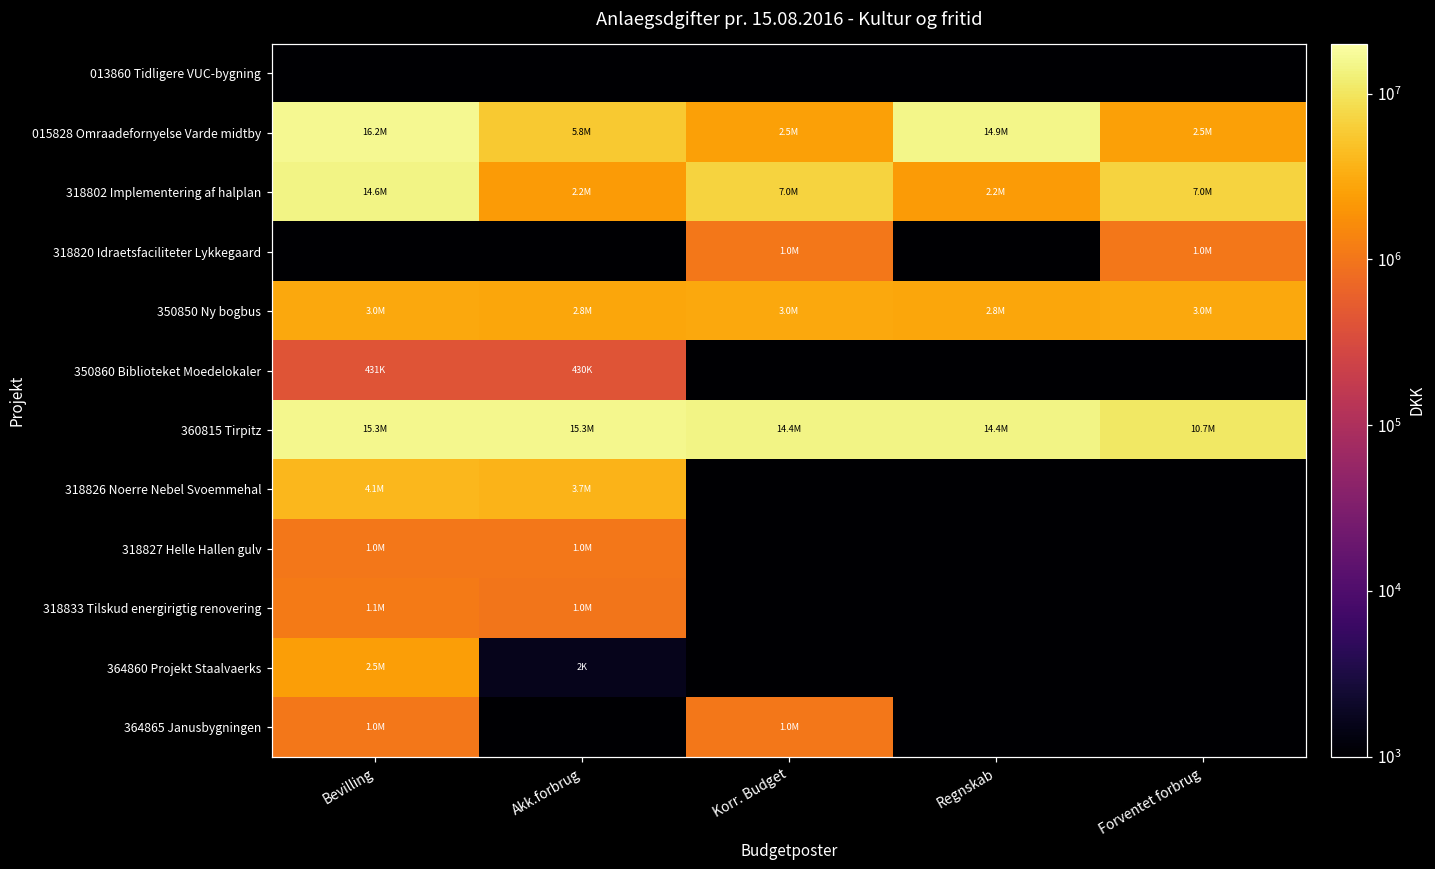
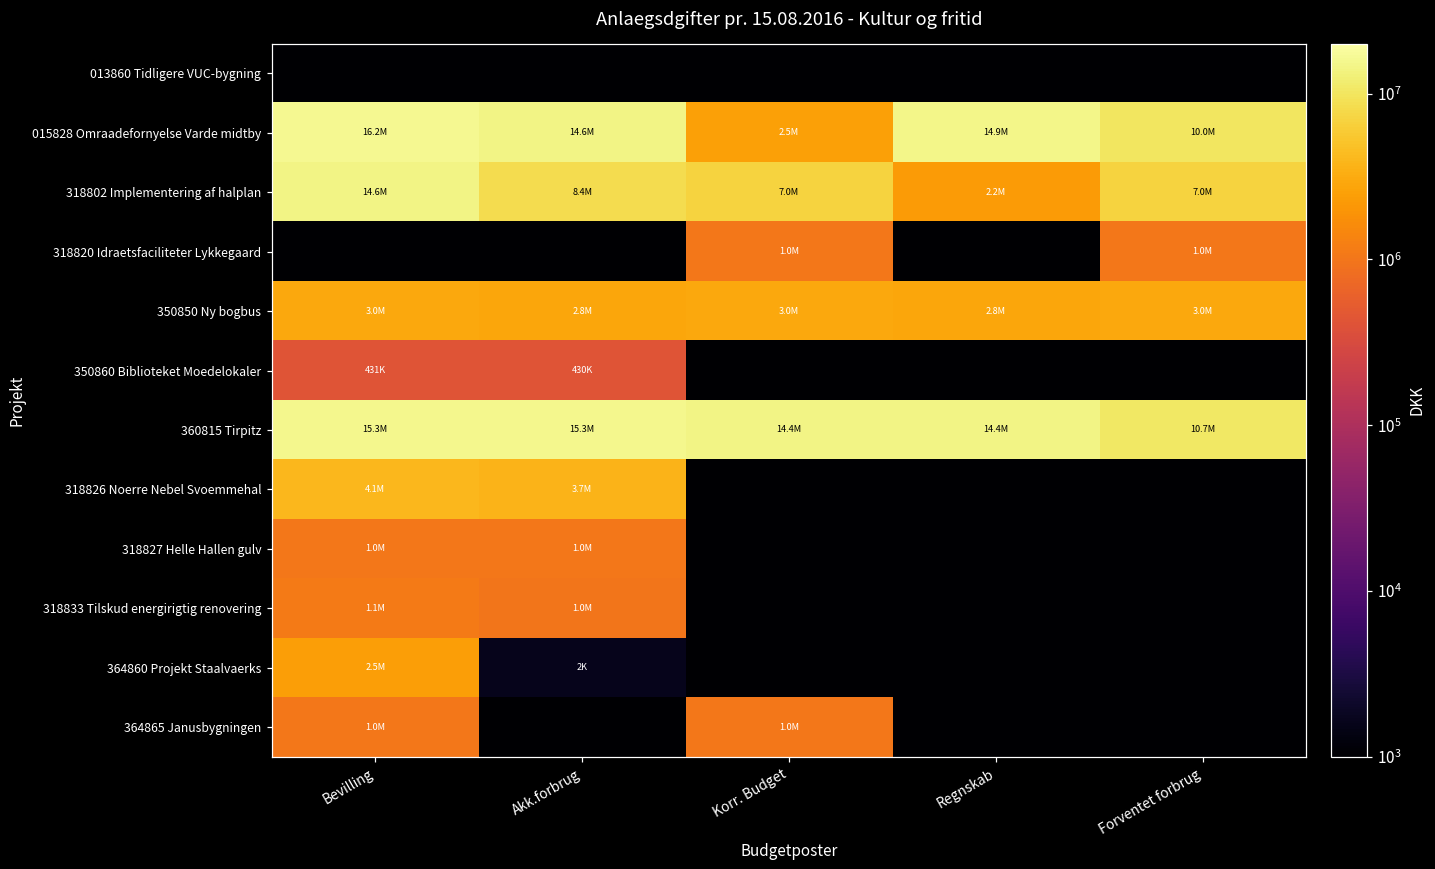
  {
    "015828 Omraadefornyelse Varde midtby": {
      "Bevilling": "16.2M",
-     "Akk.forbrug": "5.8M",
+     "Akk.forbrug": "14.6M",
      "Korr. Budget": "2.5M",
      "Regnskab": "14.9M",
-     "Forventet forbrug": "2.5M"
+     "Forventet forbrug": "10.0M"
    },
    "318802 Implementering af halplan": {
      "Bevilling": "14.6M",
-     "Akk.forbrug": "2.2M",
+     "Akk.forbrug": "8.4M",
      "Korr. Budget": "7.0M",
      "Regnskab": "2.2M",
      "Forventet forbrug": "7.0M"
    },
    "318820 Idraetsfaciliteter Lykkegaard": {
      "Korr. Budget": "1.0M",
      "Forventet forbrug": "1.0M"
    },
    "350850 Ny bogbus": {
      "Bevilling": "3.0M",
      "Akk.forbrug": "2.8M",
      "Korr. Budget": "3.0M",
      "Regnskab": "2.8M",
      "Forventet forbrug": "3.0M"
    },
    "350860 Biblioteket Moedelokaler": {
      "Bevilling": "431K",
      "Akk.forbrug": "430K"
    },
    "360815 Tirpitz": {
      "Bevilling": "15.3M",
      "Akk.forbrug": "15.3M",
      "Korr. Budget": "14.4M",
      "Regnskab": "14.4M",
      "Forventet forbrug": "10.7M"
    },
    "318826 Noerre Nebel Svoemmehal": {
      "Bevilling": "4.1M",
      "Akk.forbrug": "3.7M"
    },
    "318827 Helle Hallen gulv": {
      "Bevilling": "1.0M",
      "Akk.forbrug": "1.0M"
    },
    "318833 Tilskud energirigtig renovering": {
      "Bevilling": "1.1M",
      "Akk.forbrug": "1.0M"
    },
    "364860 Projekt Staalvaerks": {
      "Bevilling": "2.5M",
      "Akk.forbrug": "2K"
    },
    "364865 Janusbygningen": {
      "Bevilling": "1.0M",
      "Korr. Budget": "1.0M"
    }
  }
